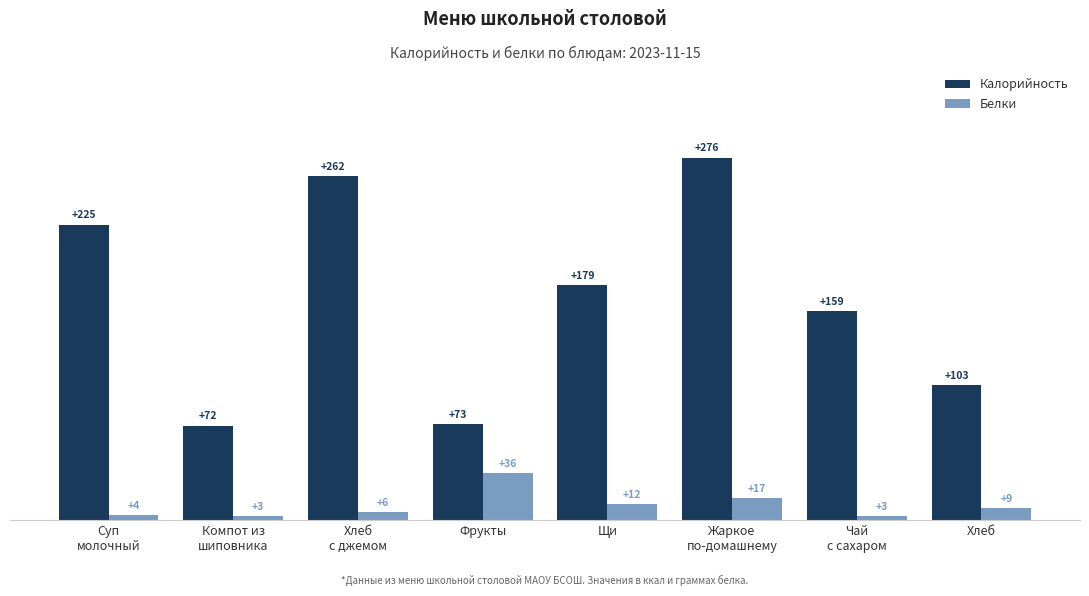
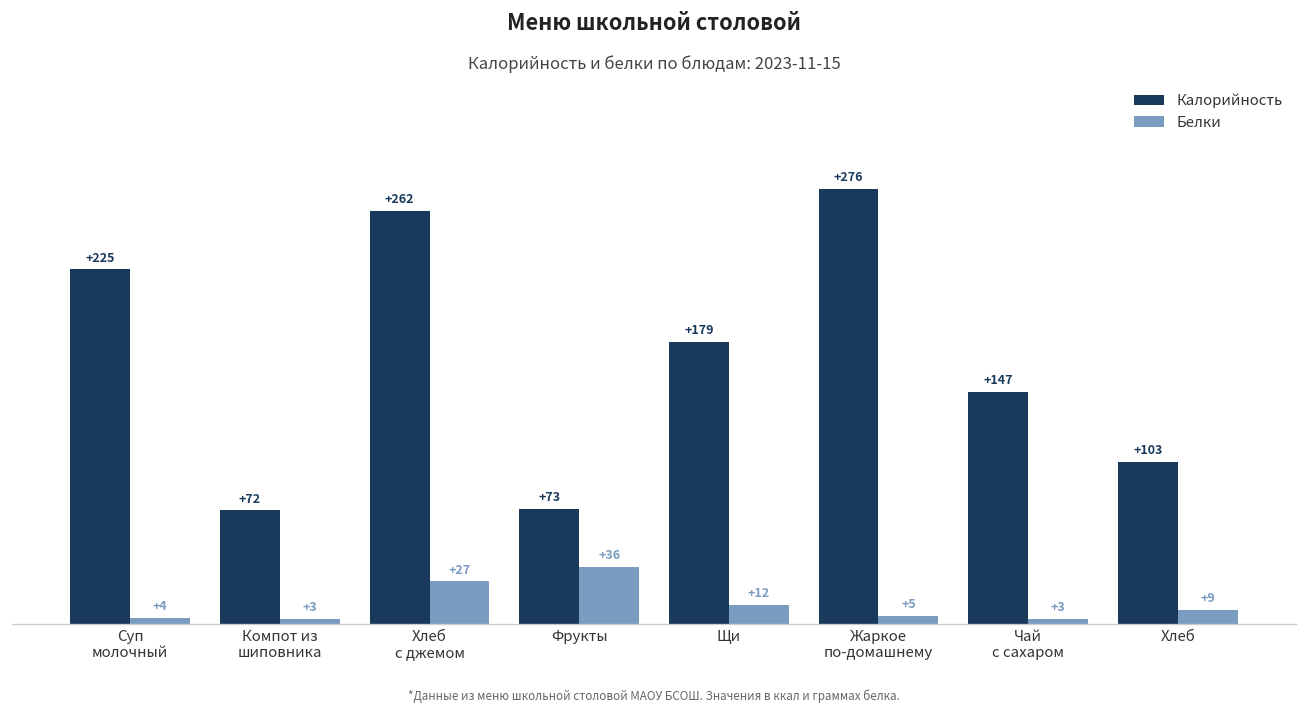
  {
    "Калорийность": {
      "Суп молочный": "+225",
      "Компот из шиповника": "+72",
      "Хлеб с джемом": "+262",
      "Фрукты": "+73",
      "Щи": "+179",
      "Жаркое по-домашнему": "+276",
-     "Чай с сахаром": "+159",
+     "Чай с сахаром": "+147",
      "Хлеб": "+103"
    },
    "Белки": {
      "Суп молочный": "+4",
      "Компот из шиповника": "+3",
-     "Хлеб с джемом": "+6",
+     "Хлеб с джемом": "+27",
      "Фрукты": "+36",
      "Щи": "+12",
-     "Жаркое по-домашнему": "+17",
+     "Жаркое по-домашнему": "+5",
      "Чай с сахаром": "+3",
      "Хлеб": "+9"
    }
  }
